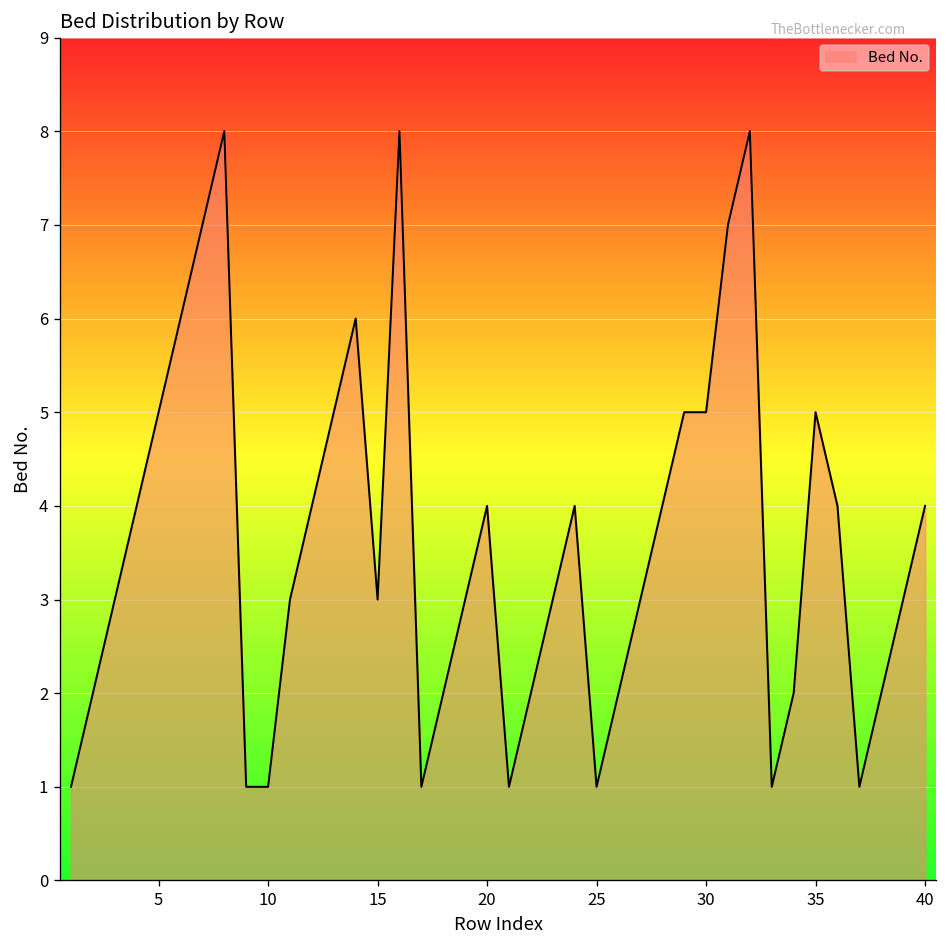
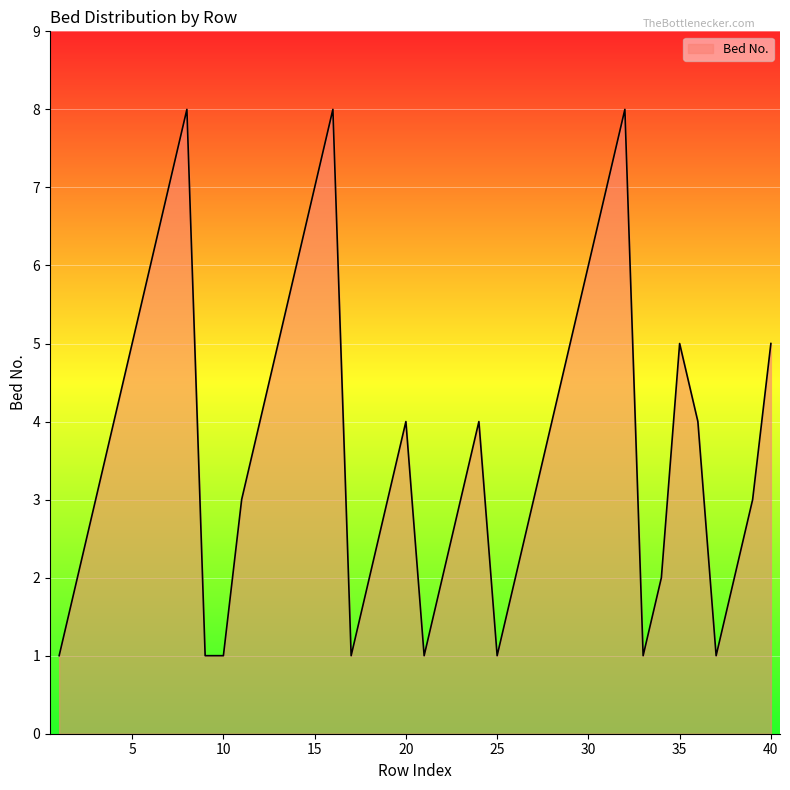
  {
    "5": 5,
    "10": 1,
-   "15": 3,
+   "15": 7,
    "20": 4,
    "25": 1,
-   "30": 5,
+   "30": 6,
    "35": 5,
-   "40": 4
+   "40": 5
  }
